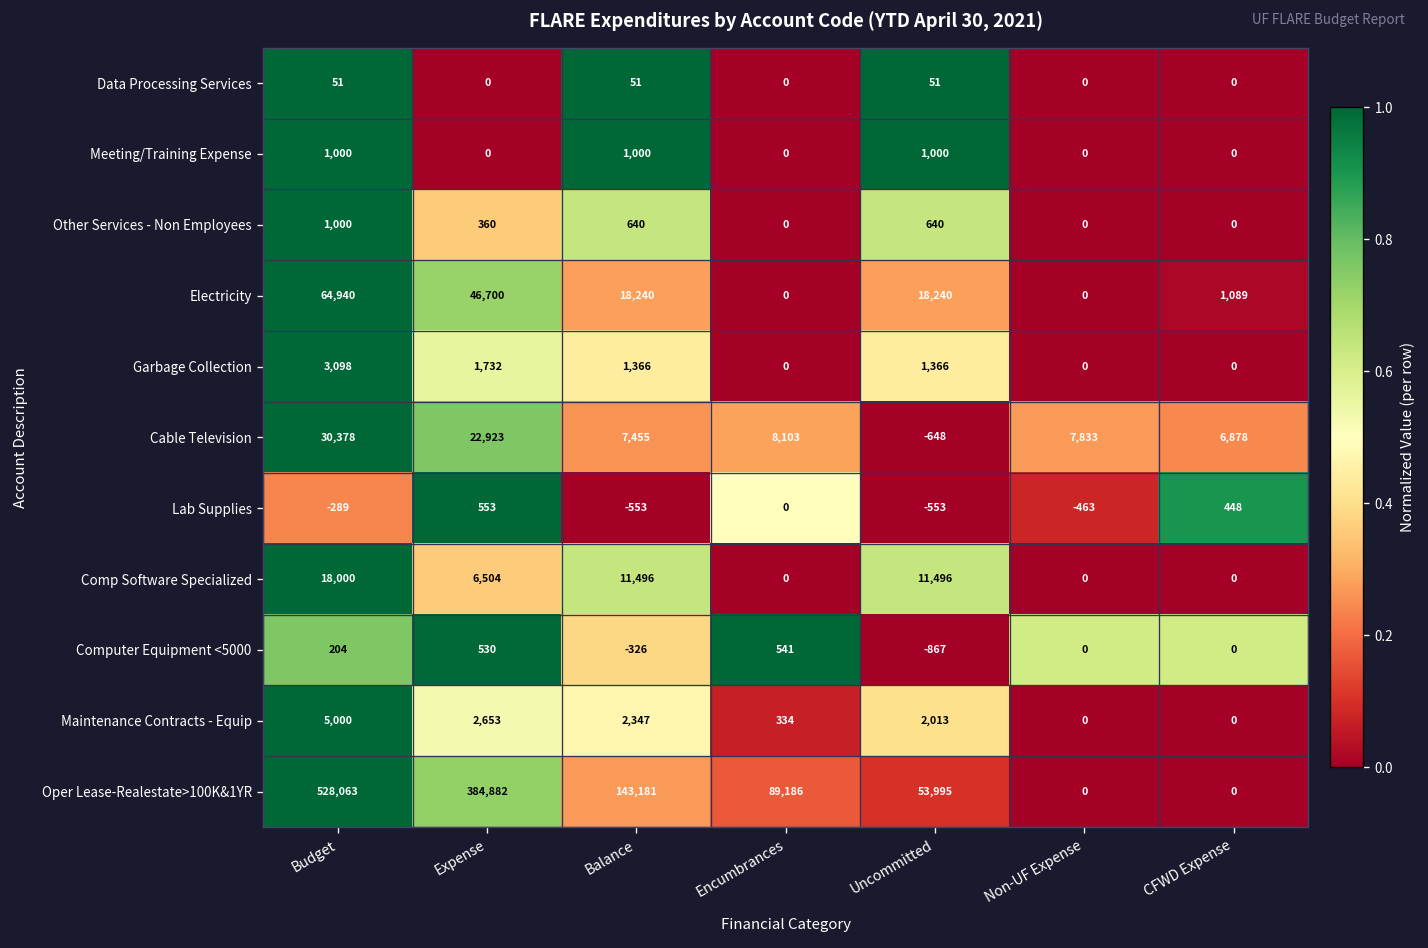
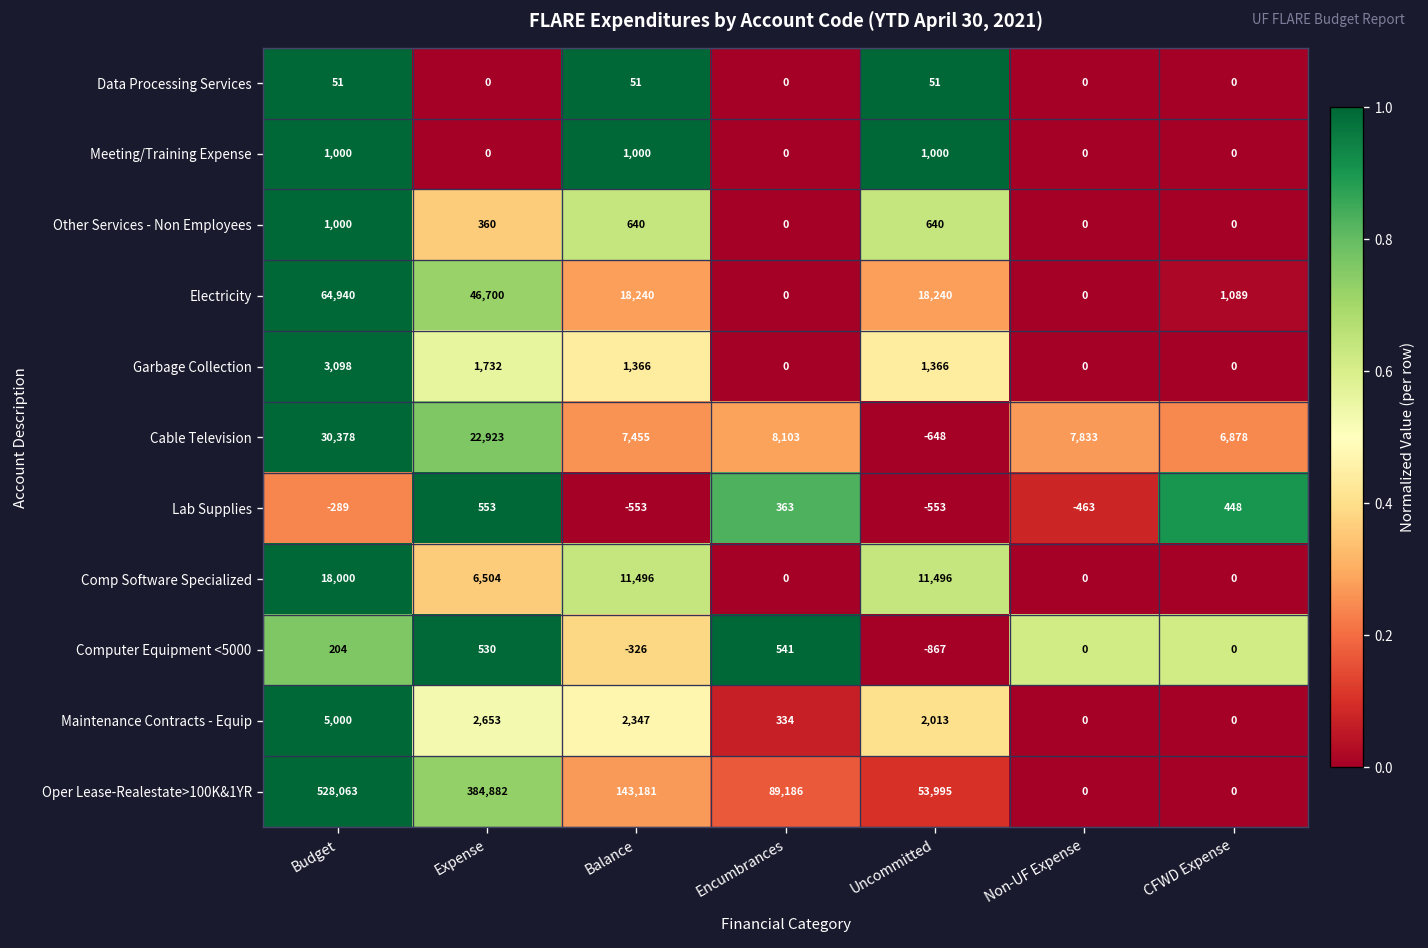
  {
    "Data Processing Services": {
      "Budget": "51",
      "Expense": "0",
      "Balance": "51",
      "Encumbrances": "0",
      "Uncommitted": "51",
      "Non-UF Expense": "0",
      "CFWD Expense": "0"
    },
    "Meeting/Training Expense": {
      "Budget": "1,000",
      "Expense": "0",
      "Balance": "1,000",
      "Encumbrances": "0",
      "Uncommitted": "1,000",
      "Non-UF Expense": "0",
      "CFWD Expense": "0"
    },
    "Other Services - Non Employees": {
      "Budget": "1,000",
      "Expense": "360",
      "Balance": "640",
      "Encumbrances": "0",
      "Uncommitted": "640",
      "Non-UF Expense": "0",
      "CFWD Expense": "0"
    },
    "Electricity": {
      "Budget": "64,940",
      "Expense": "46,700",
      "Balance": "18,240",
      "Encumbrances": "0",
      "Uncommitted": "18,240",
      "Non-UF Expense": "0",
      "CFWD Expense": "1,089"
    },
    "Garbage Collection": {
      "Budget": "3,098",
      "Expense": "1,732",
      "Balance": "1,366",
      "Encumbrances": "0",
      "Uncommitted": "1,366",
      "Non-UF Expense": "0",
      "CFWD Expense": "0"
    },
    "Cable Television": {
      "Budget": "30,378",
      "Expense": "22,923",
      "Balance": "7,455",
      "Encumbrances": "8,103",
      "Uncommitted": "-648",
      "Non-UF Expense": "7,833",
      "CFWD Expense": "6,878"
    },
    "Lab Supplies": {
      "Budget": "-289",
      "Expense": "553",
      "Balance": "-553",
-     "Encumbrances": "0",
+     "Encumbrances": "363",
      "Uncommitted": "-553",
      "Non-UF Expense": "-463",
      "CFWD Expense": "448"
    },
    "Comp Software Specialized": {
      "Budget": "18,000",
      "Expense": "6,504",
      "Balance": "11,496",
      "Encumbrances": "0",
      "Uncommitted": "11,496",
      "Non-UF Expense": "0",
      "CFWD Expense": "0"
    },
    "Computer Equipment <5000": {
      "Budget": "204",
      "Expense": "530",
      "Balance": "-326",
      "Encumbrances": "541",
      "Uncommitted": "-867",
      "Non-UF Expense": "0",
      "CFWD Expense": "0"
    },
    "Maintenance Contracts - Equip": {
      "Budget": "5,000",
      "Expense": "2,653",
      "Balance": "2,347",
      "Encumbrances": "334",
      "Uncommitted": "2,013",
      "Non-UF Expense": "0",
      "CFWD Expense": "0"
    },
    "Oper Lease-Realestate>100K&1YR": {
      "Budget": "528,063",
      "Expense": "384,882",
      "Balance": "143,181",
      "Encumbrances": "89,186",
      "Uncommitted": "53,995",
      "Non-UF Expense": "0",
      "CFWD Expense": "0"
    }
  }
